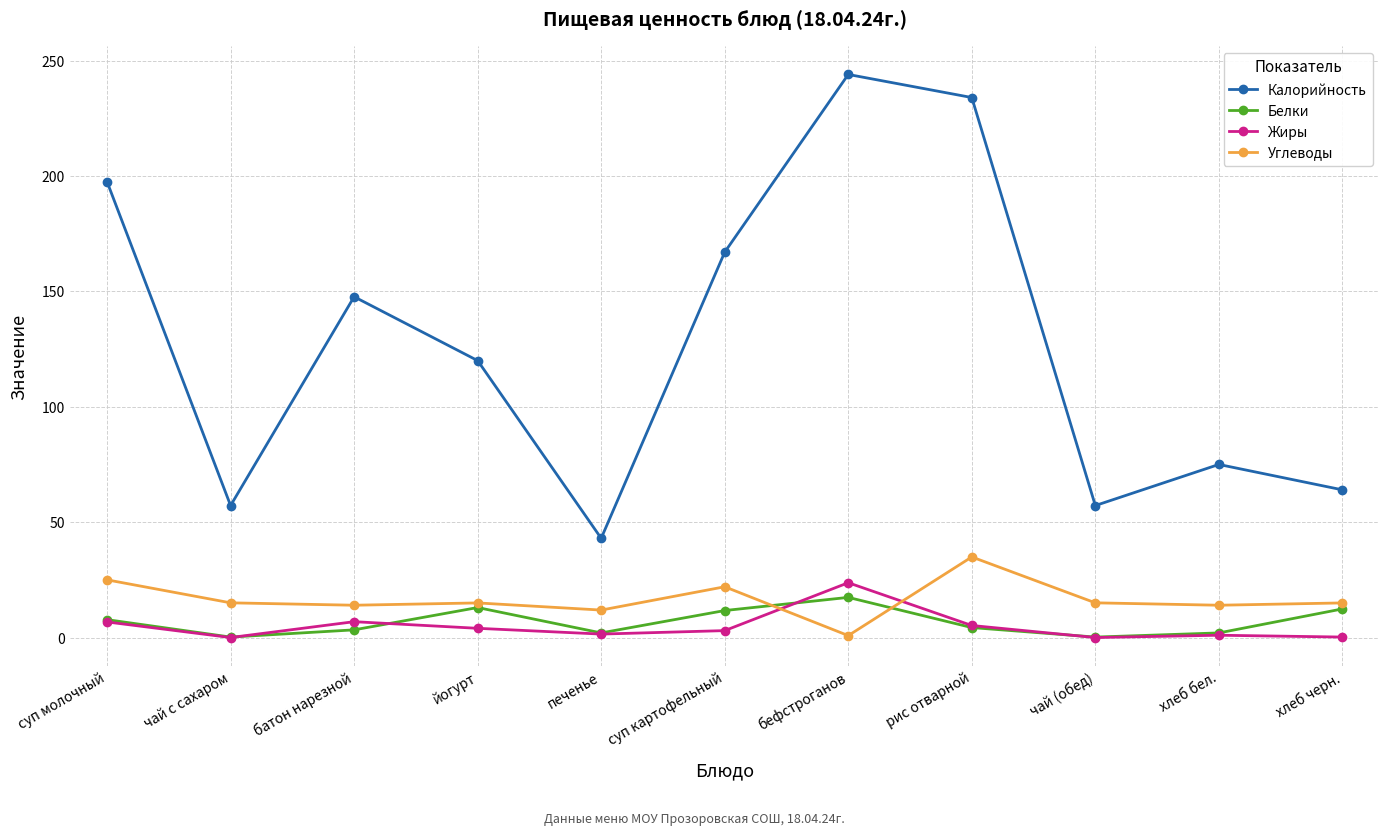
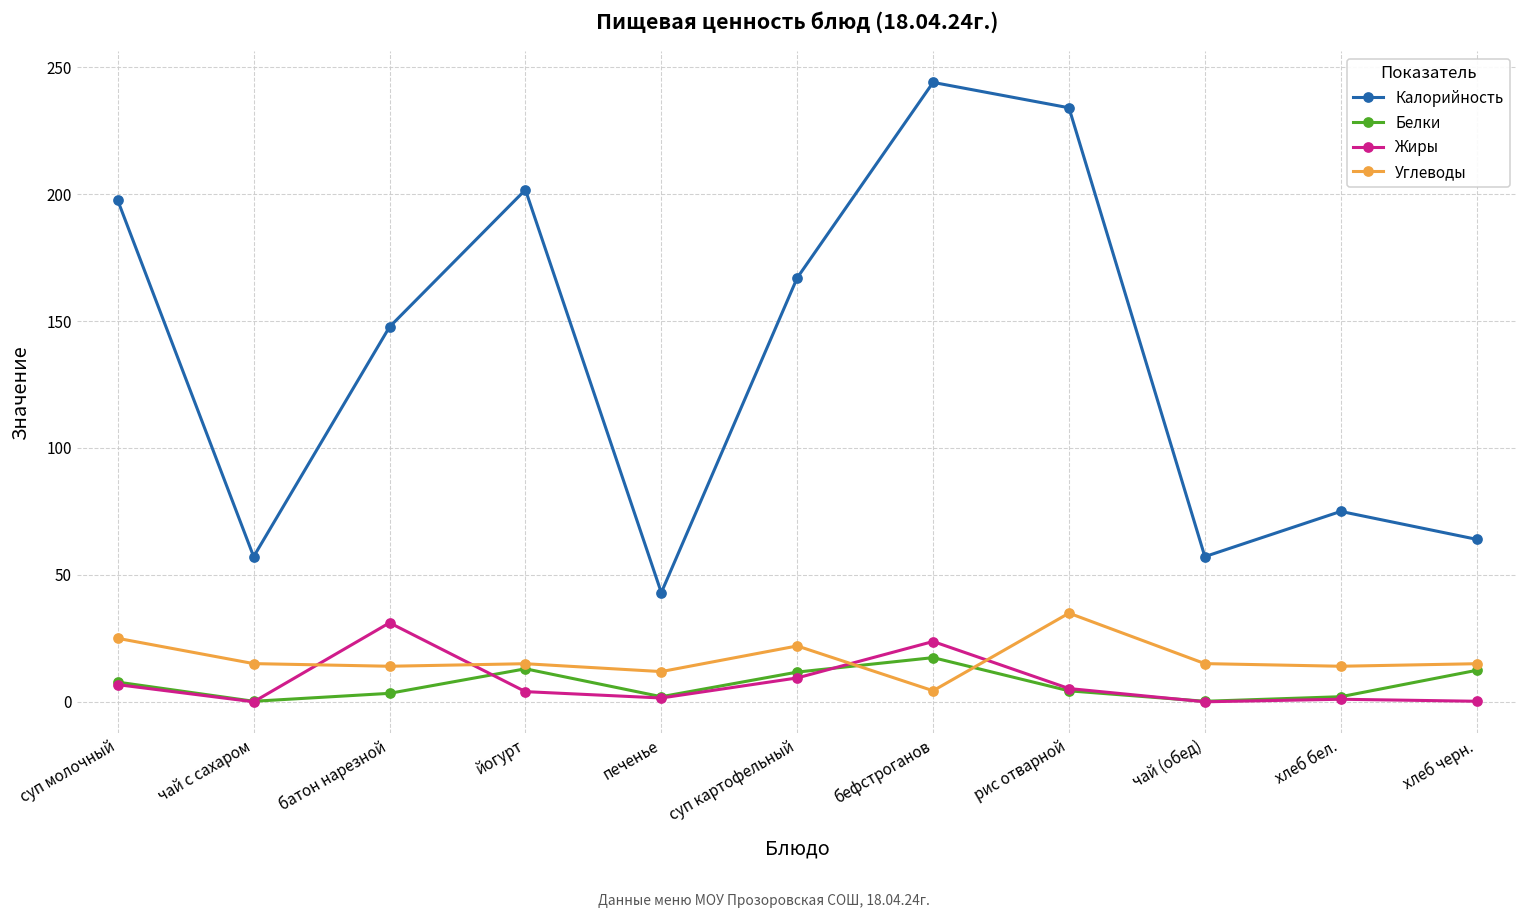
  {
    "Калорийность": {
      "суп молочный": 198,
      "чай с сахаром": 57,
      "батон нарезной": 148,
-     "йогурт": 120,
+     "йогурт": 202,
      "печенье": 43,
      "суп картофельный": 167,
      "бефстроганов": 244,
      "рис отварной": 234,
      "чай (обед)": 57,
      "хлеб бел.": 75,
      "хлеб черн.": 64
    },
    "Белки": {
      "батон нарезной": 3,
      "йогурт": 13,
      "суп картофельный": 12,
      "бефстроганов": 17,
      "хлеб черн.": 12
    },
    "Жиры": {
-     "батон нарезной": 7,
+     "батон нарезной": 31,
      "йогурт": 4,
-     "суп картофельный": 3,
+     "суп картофельный": 9,
      "бефстроганов": 24,
      "хлеб черн.": 0
    },
    "Углеводы": {
      "суп молочный": 25,
      "чай с сахаром": 15,
      "батон нарезной": 14,
      "йогурт": 15,
      "печенье": 12,
      "суп картофельный": 22,
-     "бефстроганов": 1,
+     "бефстроганов": 4,
      "рис отварной": 35,
      "чай (обед)": 15,
      "хлеб бел.": 14,
      "хлеб черн.": 15
    }
  }
